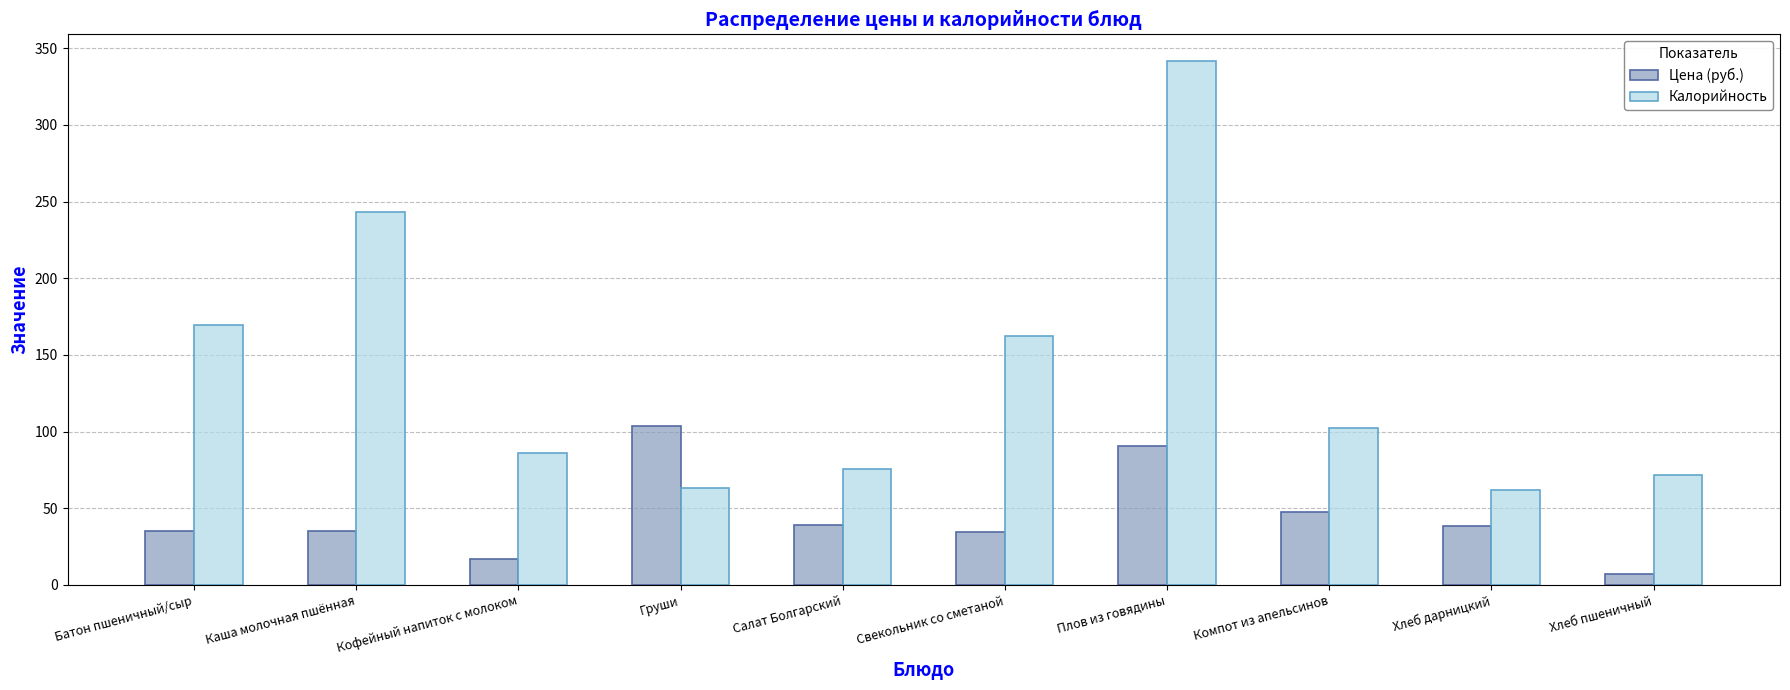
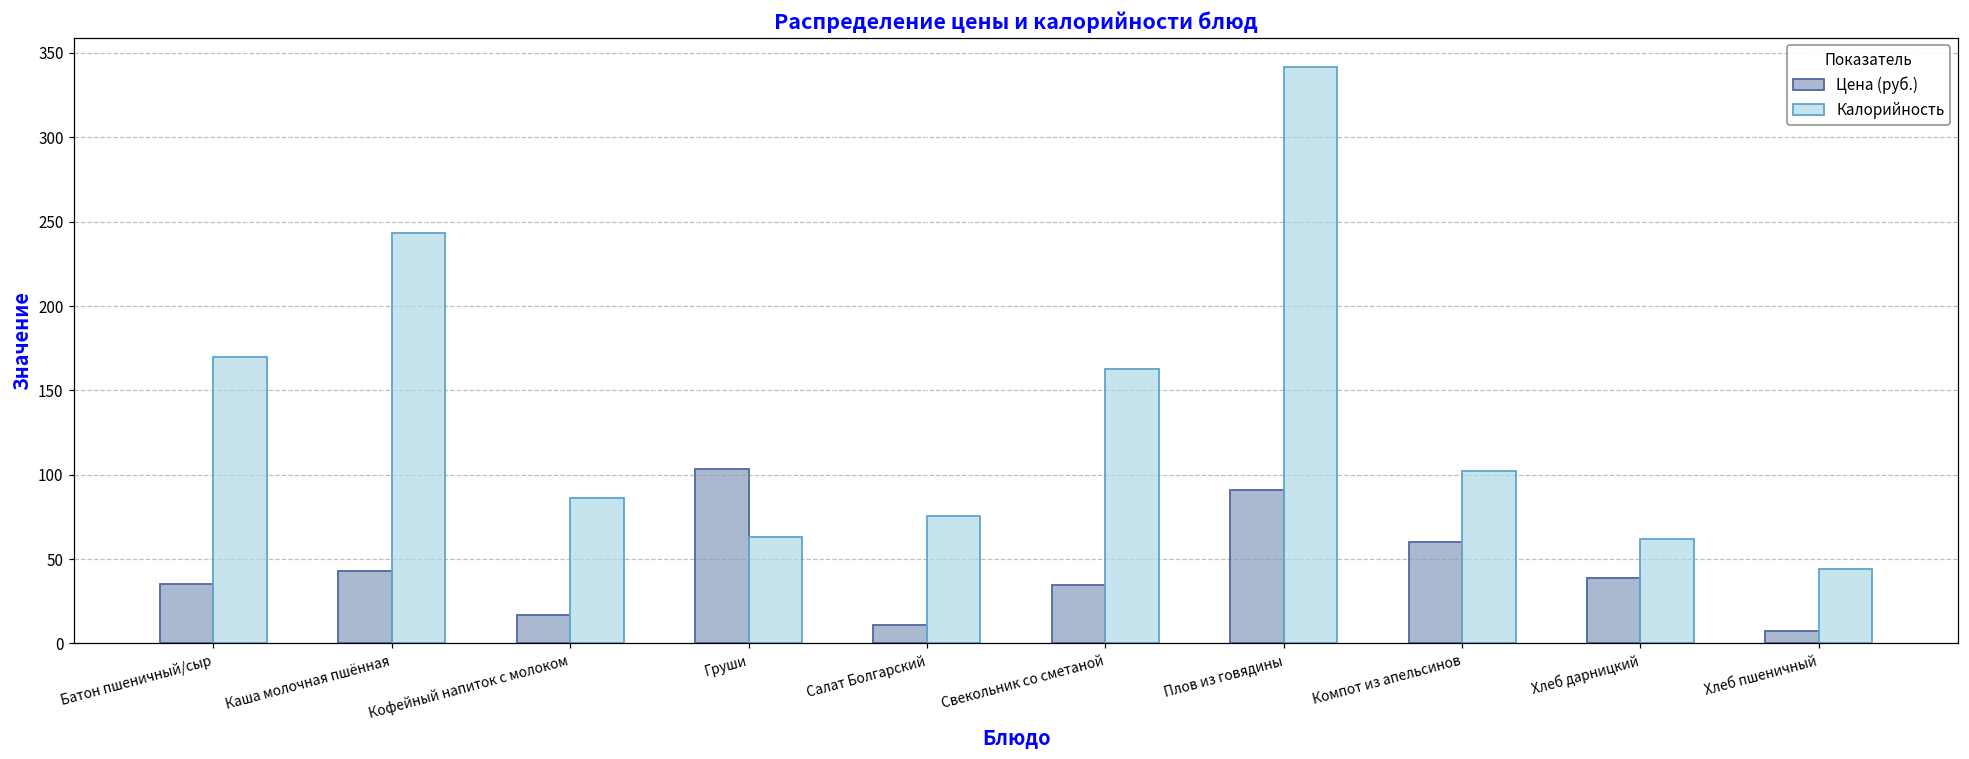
  {
    "Цена (руб.)": {
      "Батон пшеничный/сыр": 35,
-     "Каша молочная пшённая": 35,
+     "Каша молочная пшённая": 43,
      "Кофейный напиток с молоком": 17,
      "Груши": 103,
-     "Салат Болгарский": 39,
+     "Салат Болгарский": 11,
      "Свекольник со сметаной": 35,
      "Плов из говядины": 91,
-     "Компот из апельсинов": 48,
+     "Компот из апельсинов": 60,
      "Хлеб дарницкий": 39,
      "Хлеб пшеничный": 7
    },
    "Калорийность": {
      "Батон пшеничный/сыр": 170,
      "Каша молочная пшённая": 243,
      "Кофейный напиток с молоком": 86,
      "Груши": 63,
      "Салат Болгарский": 76,
      "Свекольник со сметаной": 162,
      "Плов из говядины": 342,
      "Компот из апельсинов": 102,
      "Хлеб дарницкий": 62,
-     "Хлеб пшеничный": 71
+     "Хлеб пшеничный": 44
    }
  }
